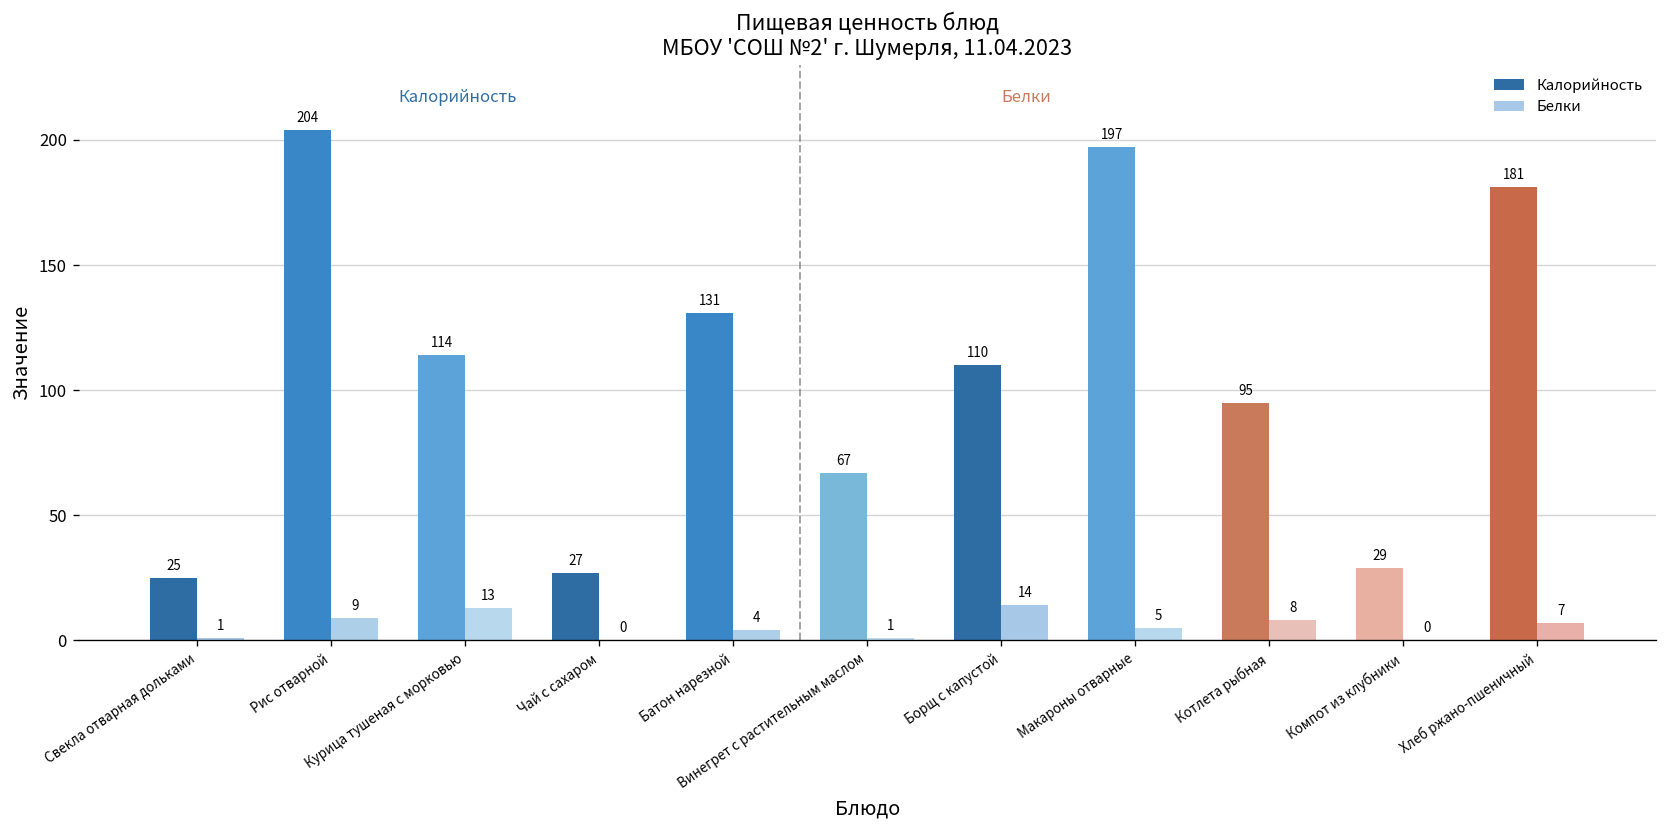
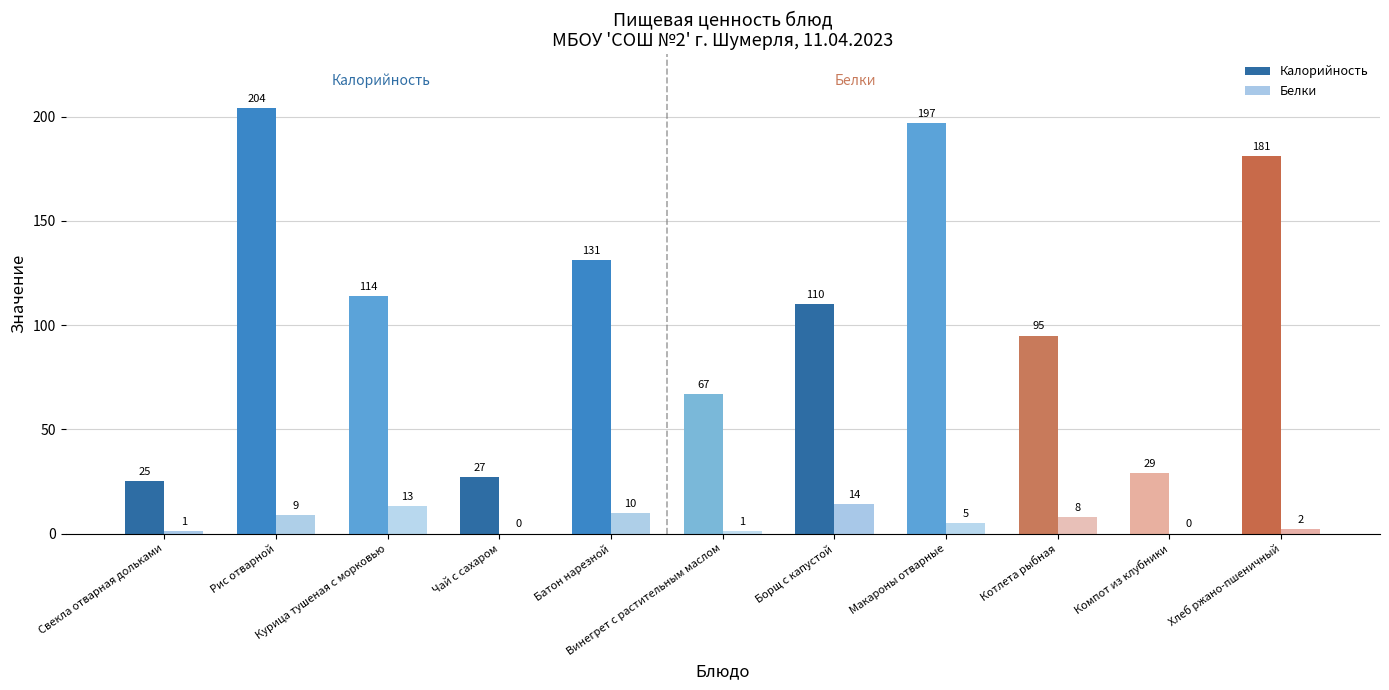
  {
    "Калорийность": {
      "Свекла отварная дольками": 25,
      "Рис отварной": 204,
      "Курица тушеная с морковью": 114,
      "Чай с сахаром": 27,
      "Батон нарезной": 131,
      "Винегрет с растительным маслом": 67,
      "Борщ с капустой": 110,
      "Макароны отварные": 197,
      "Котлета рыбная": 95,
      "Компот из клубники": 29,
      "Хлеб ржано-пшеничный": 181
    },
    "Белки": {
      "Свекла отварная дольками": 1,
      "Рис отварной": 9,
      "Курица тушеная с морковью": 13,
      "Чай с сахаром": 0,
-     "Батон нарезной": 4,
+     "Батон нарезной": 10,
      "Винегрет с растительным маслом": 1,
      "Борщ с капустой": 14,
      "Макароны отварные": 5,
      "Котлета рыбная": 8,
      "Компот из клубники": 0,
-     "Хлеб ржано-пшеничный": 7
+     "Хлеб ржано-пшеничный": 2
    }
  }
